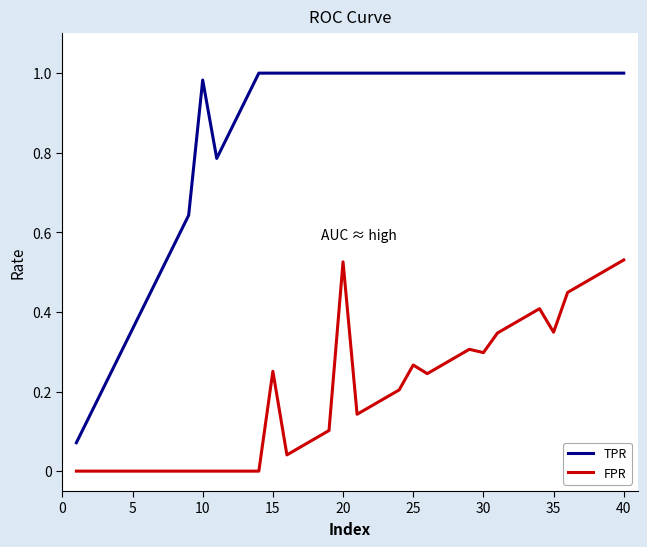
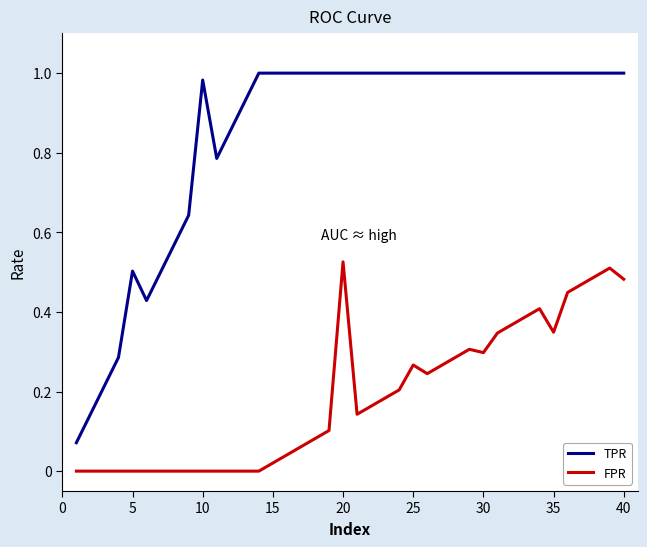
  {
    "TPR": {
-     "5": 0.36,
+     "5": 0.50,
      "10": 0.98,
      "15": 1.00,
      "20": 1.00,
      "25": 1.00,
      "30": 1.00,
      "35": 1.00,
      "40": 1.00
    },
    "FPR": {
      "5": 0.00,
      "10": 0.00,
-     "15": 0.25,
+     "15": 0.02,
      "20": 0.53,
      "25": 0.27,
      "30": 0.30,
      "35": 0.35,
-     "40": 0.53
+     "40": 0.48
    }
  }
